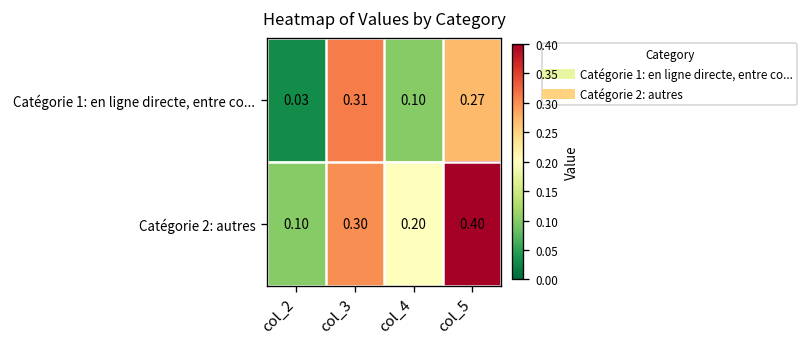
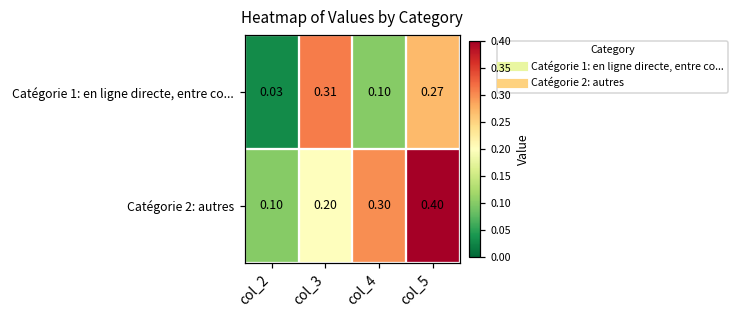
  {
    "Catégorie 1: en ligne directe, entre co...": {
      "col_2": 0.03,
      "col_3": 0.31,
      "col_4": 0.10,
      "col_5": 0.27
    },
    "Catégorie 2: autres": {
      "col_2": 0.10,
-     "col_3": 0.30,
-     "col_4": 0.20,
+     "col_3": 0.20,
+     "col_4": 0.30,
      "col_5": 0.40
    }
  }
